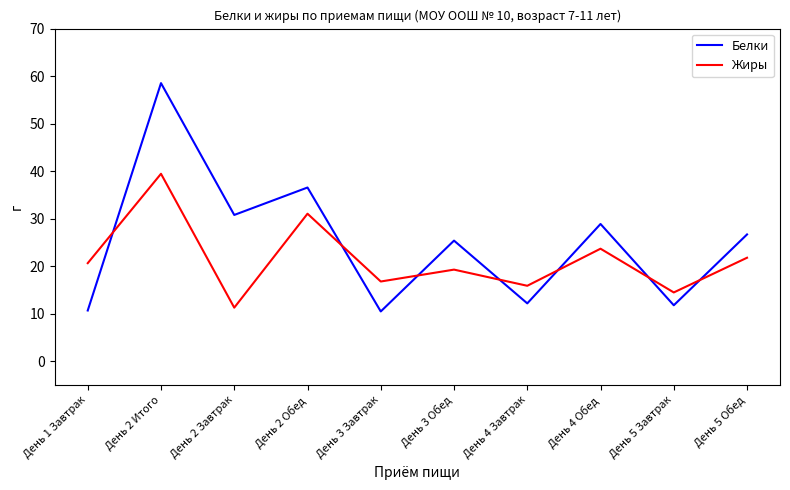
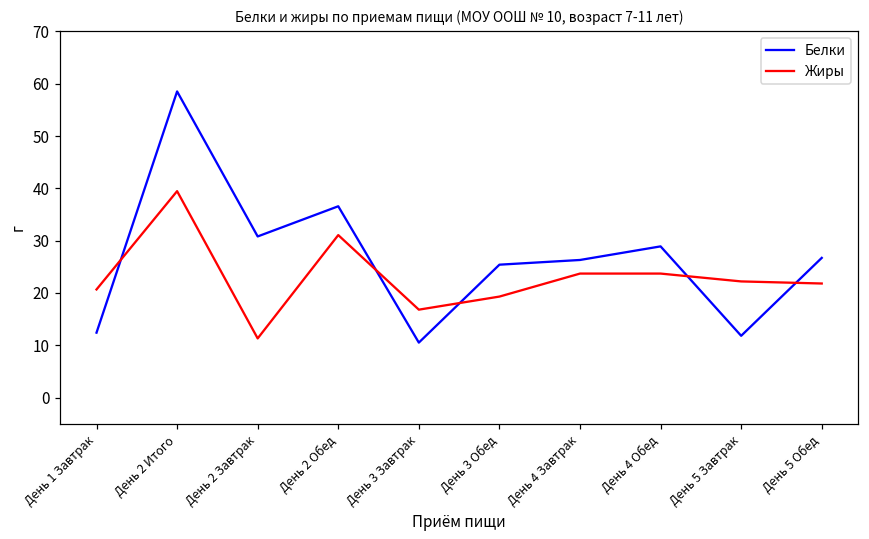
  {
    "Белки": {
-     "День 1 Завтрак": 11,
+     "День 1 Завтрак": 12,
      "День 2 Итого": 59,
      "День 2 Завтрак": 31,
      "День 2 Обед": 37,
      "День 3 Завтрак": 11,
      "День 3 Обед": 25,
-     "День 4 Завтрак": 12,
+     "День 4 Завтрак": 26,
      "День 4 Обед": 29,
      "День 5 Завтрак": 12,
      "День 5 Обед": 27
    },
    "Жиры": {
      "День 1 Завтрак": 21,
      "День 2 Итого": 39,
      "День 2 Завтрак": 11,
      "День 2 Обед": 31,
      "День 3 Завтрак": 17,
      "День 3 Обед": 19,
-     "День 4 Завтрак": 16,
+     "День 4 Завтрак": 24,
      "День 4 Обед": 24,
-     "День 5 Завтрак": 15,
+     "День 5 Завтрак": 22,
      "День 5 Обед": 22
    }
  }
